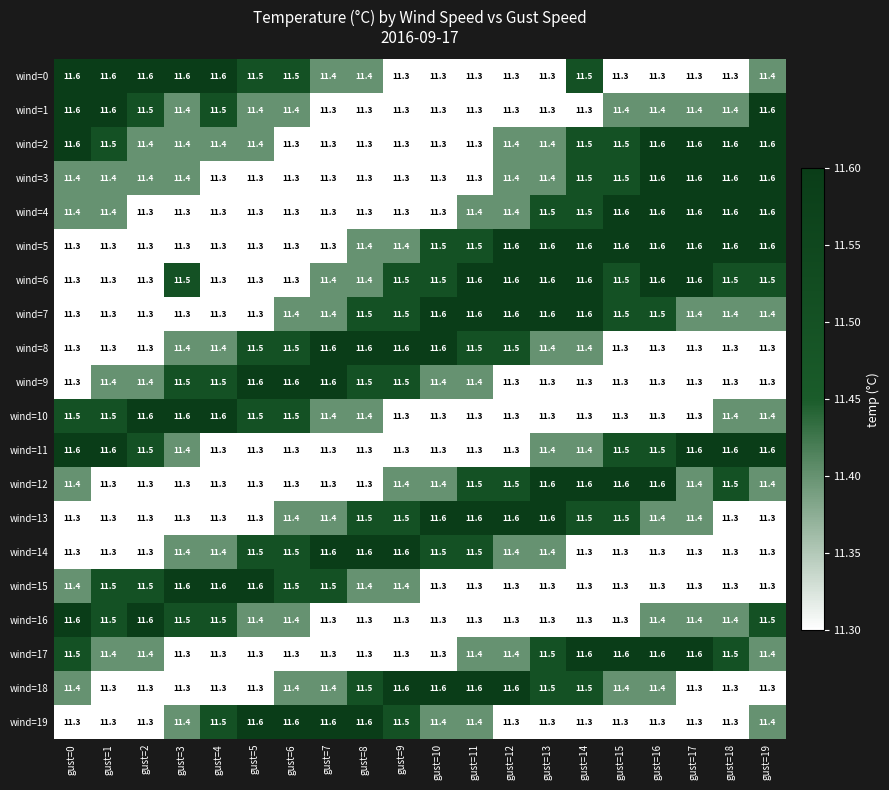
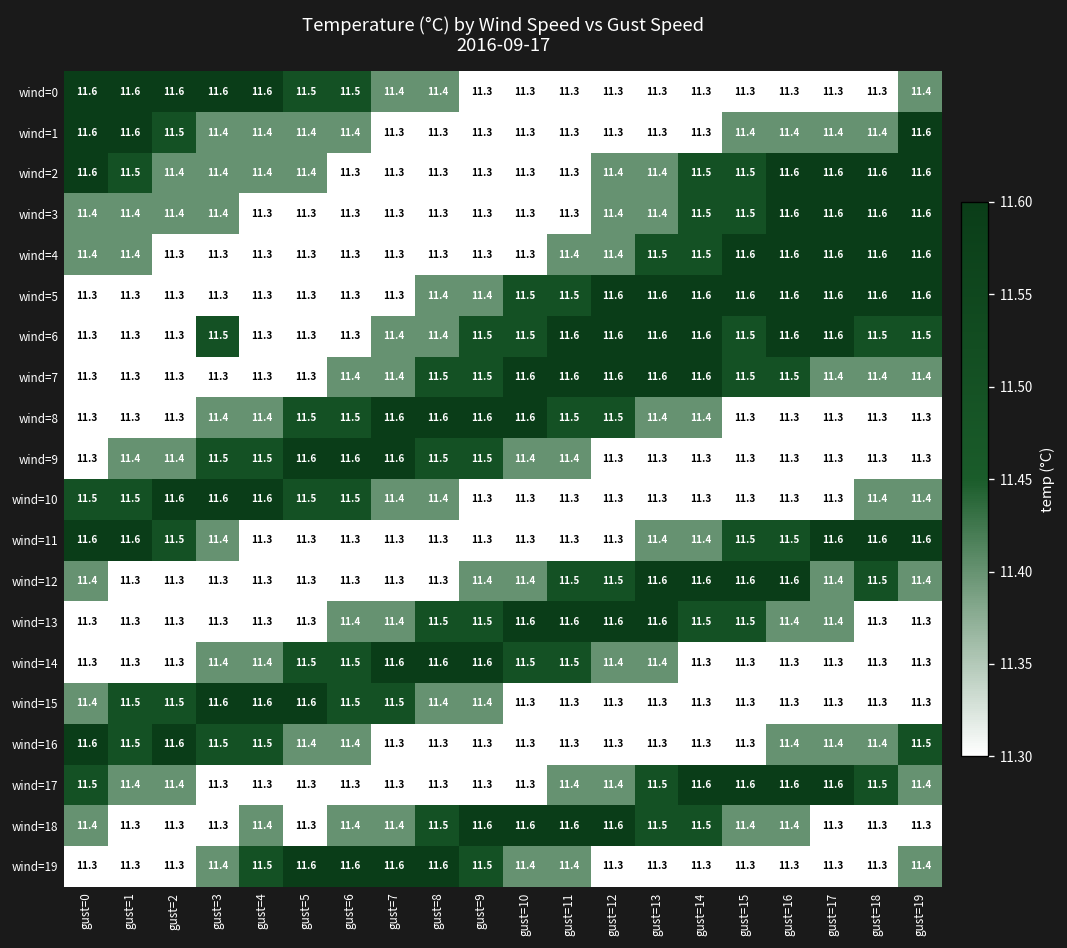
  {
    "wind=0": {
      "gust=0": 11.6,
      "gust=1": 11.6,
      "gust=2": 11.6,
      "gust=3": 11.6,
      "gust=4": 11.6,
      "gust=5": 11.5,
      "gust=6": 11.5,
      "gust=7": 11.4,
      "gust=8": 11.4,
      "gust=9": 11.3,
      "gust=10": 11.3,
      "gust=11": 11.3,
      "gust=12": 11.3,
      "gust=13": 11.3,
-     "gust=14": 11.5,
+     "gust=14": 11.3,
      "gust=15": 11.3,
      "gust=16": 11.3,
      "gust=17": 11.3,
      "gust=18": 11.3,
      "gust=19": 11.4
    },
    "wind=1": {
      "gust=0": 11.6,
      "gust=1": 11.6,
      "gust=2": 11.5,
      "gust=3": 11.4,
-     "gust=4": 11.5,
+     "gust=4": 11.4,
      "gust=5": 11.4,
      "gust=6": 11.4,
      "gust=7": 11.3,
      "gust=8": 11.3,
      "gust=9": 11.3,
      "gust=10": 11.3,
      "gust=11": 11.3,
      "gust=12": 11.3,
      "gust=13": 11.3,
      "gust=14": 11.3,
      "gust=15": 11.4,
      "gust=16": 11.4,
      "gust=17": 11.4,
      "gust=18": 11.4,
      "gust=19": 11.6
    },
    "wind=18": {
      "gust=0": 11.4,
      "gust=1": 11.3,
      "gust=2": 11.3,
      "gust=3": 11.3,
-     "gust=4": 11.3,
+     "gust=4": 11.4,
      "gust=5": 11.3,
      "gust=6": 11.4,
      "gust=7": 11.4,
      "gust=8": 11.5,
      "gust=9": 11.6,
      "gust=10": 11.6,
      "gust=11": 11.6,
      "gust=12": 11.6,
      "gust=13": 11.5,
      "gust=14": 11.5,
      "gust=15": 11.4,
      "gust=16": 11.4,
      "gust=17": 11.3,
      "gust=18": 11.3,
      "gust=19": 11.3
    }
  }
